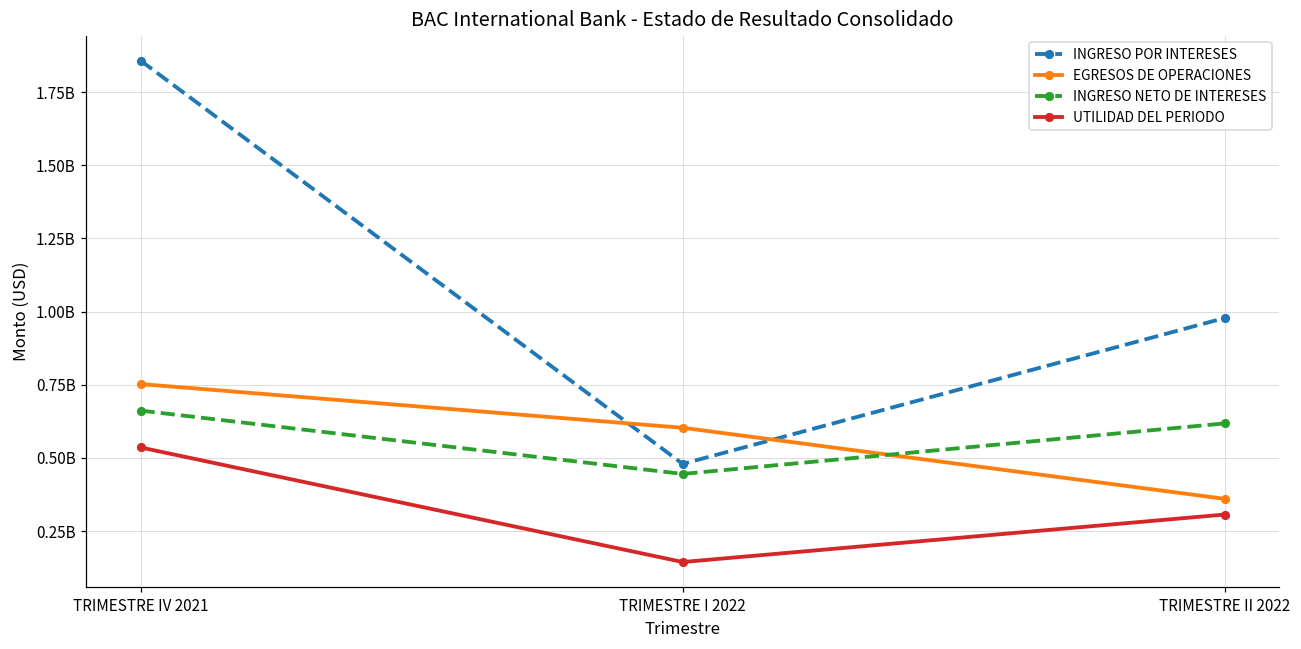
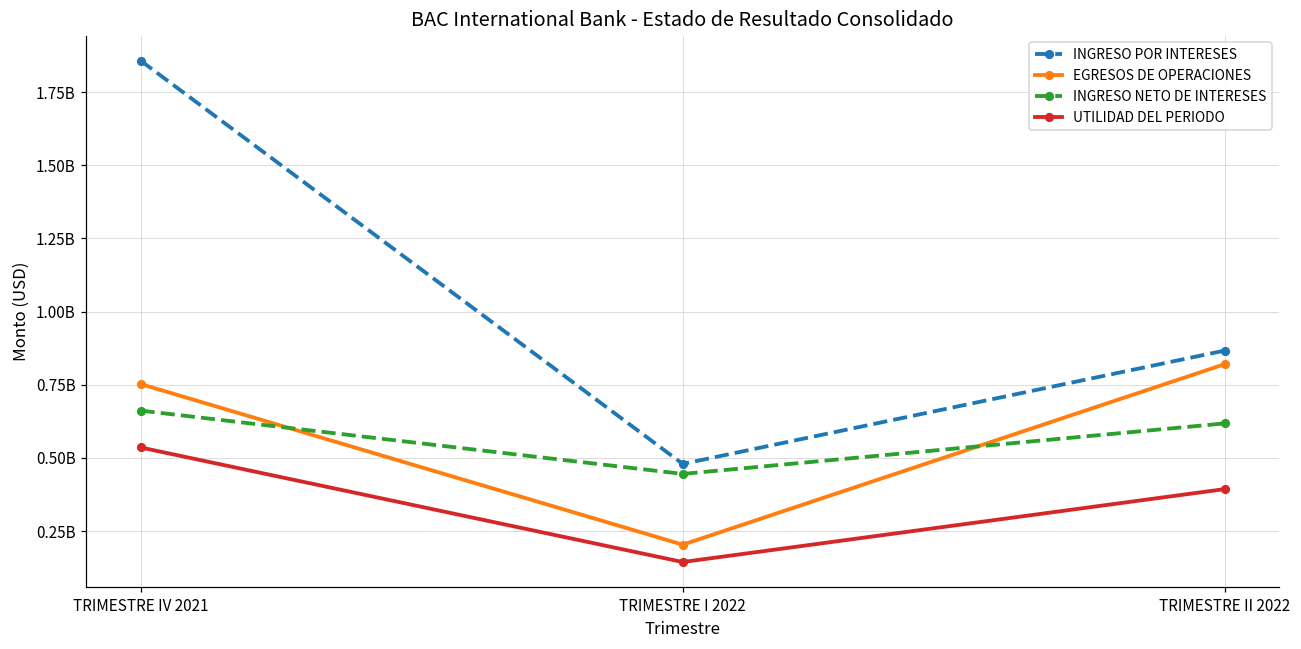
  {
    "INGRESO POR INTERESES": {
      "TRIMESTRE IV 2021": 1860000000,
      "TRIMESTRE I 2022": 480000000,
-     "TRIMESTRE II 2022": 980000000
+     "TRIMESTRE II 2022": 870000000
    },
    "EGRESOS DE OPERACIONES": {
      "TRIMESTRE IV 2021": 750000000,
-     "TRIMESTRE I 2022": 600000000,
-     "TRIMESTRE II 2022": 360000000
+     "TRIMESTRE I 2022": 200000000,
+     "TRIMESTRE II 2022": 820000000
    },
    "INGRESO NETO DE INTERESES": {
      "TRIMESTRE IV 2021": 660000000,
      "TRIMESTRE I 2022": 450000000,
      "TRIMESTRE II 2022": 620000000
    },
    "UTILIDAD DEL PERIODO": {
      "TRIMESTRE IV 2021": 540000000,
      "TRIMESTRE I 2022": 140000000,
-     "TRIMESTRE II 2022": 310000000
+     "TRIMESTRE II 2022": 390000000
    }
  }
